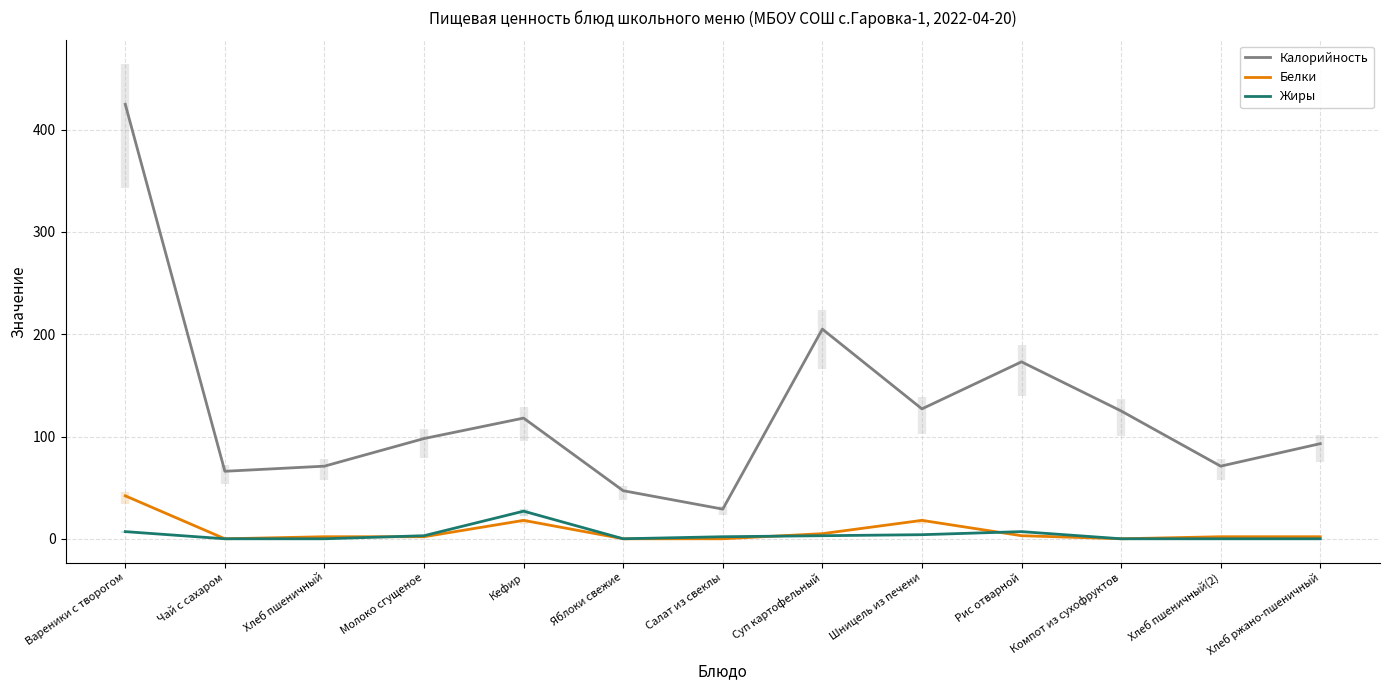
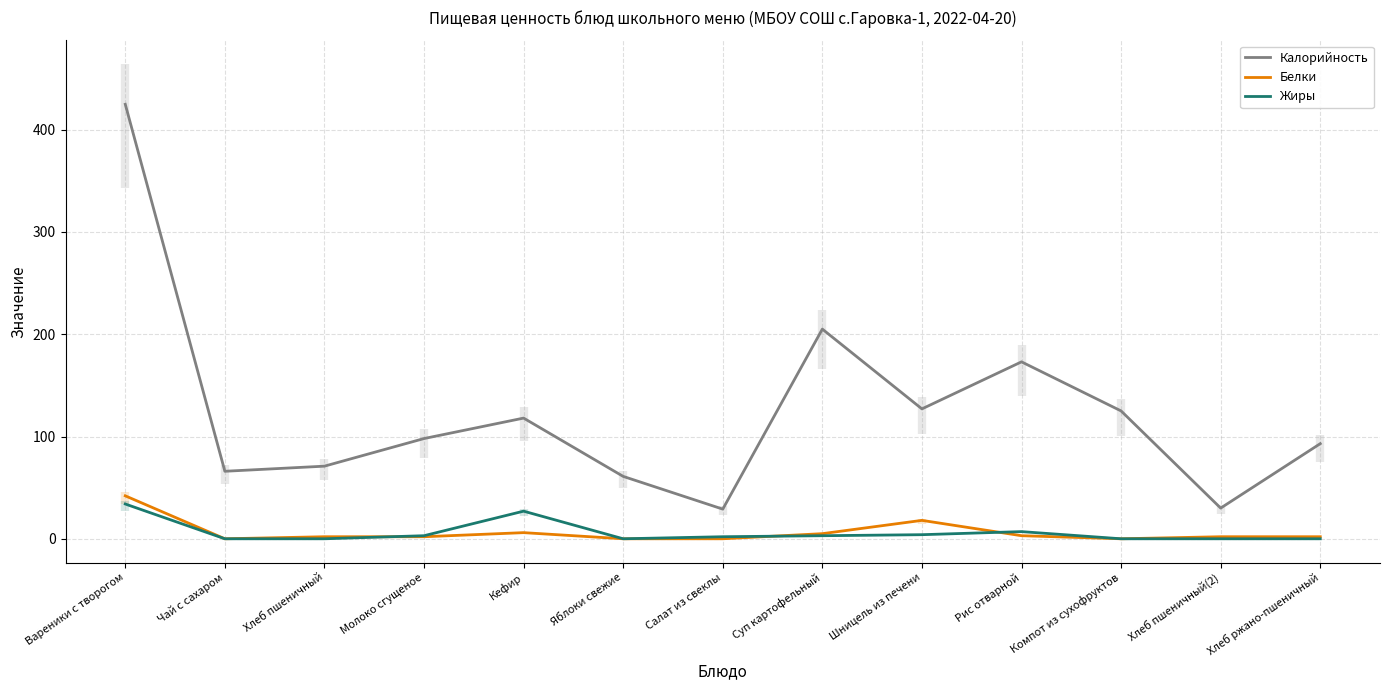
  {
    "Калорийность": {
      "Вареники с творогом": 425,
      "Чай с сахаром": 66,
      "Хлеб пшеничный": 71,
      "Молоко сгущеное": 98,
      "Кефир": 118,
-     "Яблоки свежие": 47,
+     "Яблоки свежие": 61,
      "Салат из свеклы": 29,
      "Суп картофельный": 205,
      "Шницель из печени": 127,
      "Рис отварной": 173,
      "Компот из сухофруктов": 125,
-     "Хлеб пшеничный(2)": 71,
+     "Хлеб пшеничный(2)": 30,
      "Хлеб ржано-пшеничный": 93
    },
    "Белки": {
      "Вареники с творогом": 42,
-     "Кефир": 18,
+     "Кефир": 6,
      "Шницель из печени": 18,
      "Рис отварной": 3
    },
    "Жиры": {
-     "Вареники с творогом": 7,
+     "Вареники с творогом": 34,
      "Кефир": 27,
      "Шницель из печени": 4,
      "Рис отварной": 7
    }
  }
